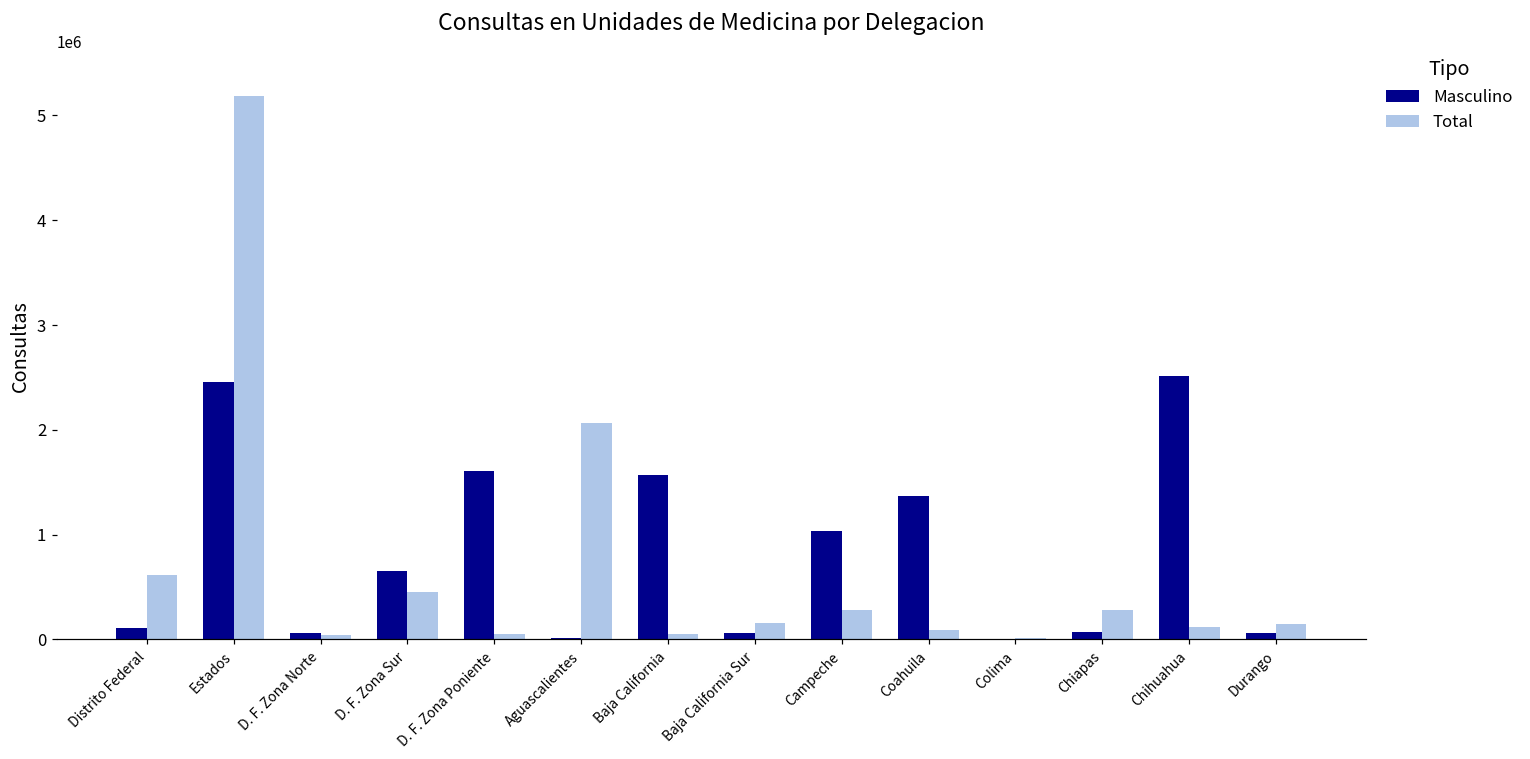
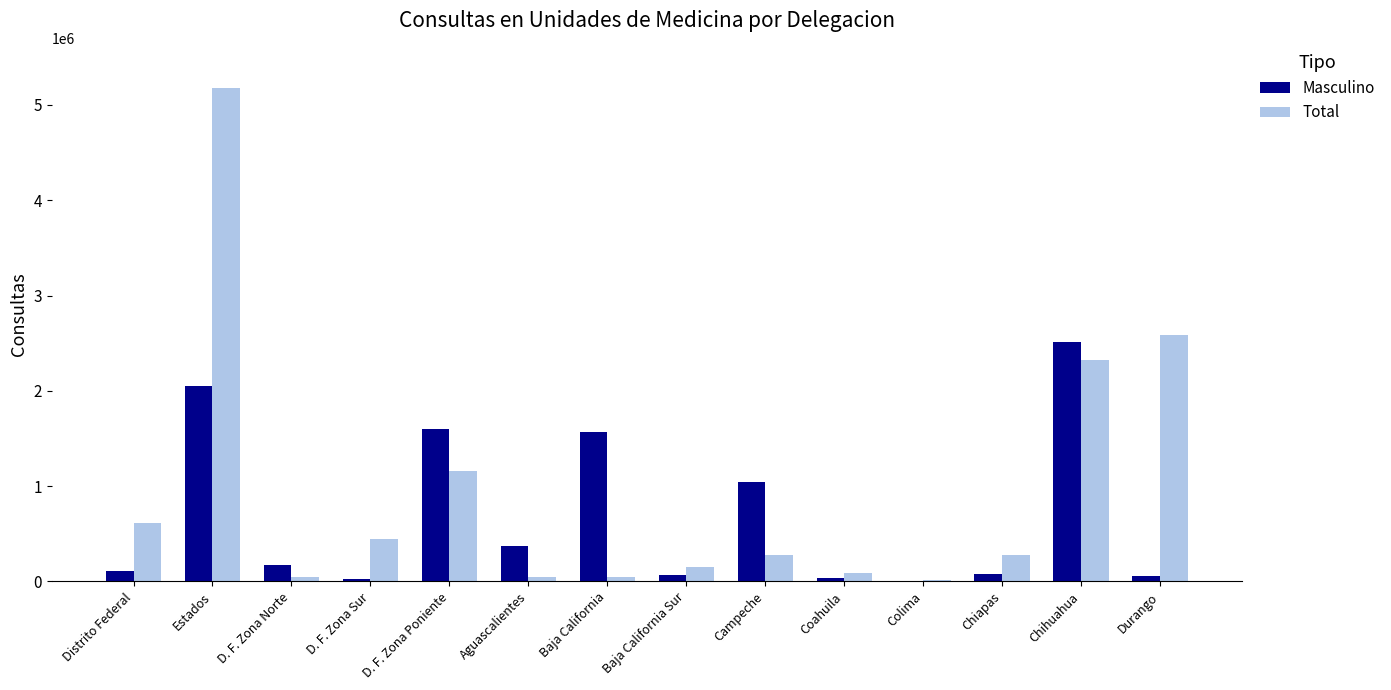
  {
    "Masculino": {
      "Distrito Federal": 100000,
-     "Estados": 2500000,
-     "D. F. Zona Norte": 100000,
-     "D. F. Zona Sur": 600000,
+     "Estados": 2000000,
+     "D. F. Zona Norte": 200000,
+     "D. F. Zona Sur": 0,
      "D. F. Zona Poniente": 1600000,
-     "Aguascalientes": 0,
+     "Aguascalientes": 400000,
      "Baja California": 1600000,
      "Baja California Sur": 100000,
      "Campeche": 1000000,
-     "Coahuila": 1400000,
+     "Coahuila": 0,
      "Chiapas": 100000,
      "Chihuahua": 2500000,
      "Durango": 100000
    },
    "Total": {
      "Distrito Federal": 600000,
      "Estados": 5200000,
      "D. F. Zona Norte": 0,
      "D. F. Zona Sur": 400000,
-     "D. F. Zona Poniente": 0,
-     "Aguascalientes": 2100000,
+     "D. F. Zona Poniente": 1200000,
+     "Aguascalientes": 0,
      "Baja California": 100000,
      "Baja California Sur": 200000,
      "Campeche": 300000,
      "Coahuila": 100000,
      "Chiapas": 300000,
-     "Chihuahua": 100000,
-     "Durango": 100000
+     "Chihuahua": 2300000,
+     "Durango": 2600000
    }
  }
